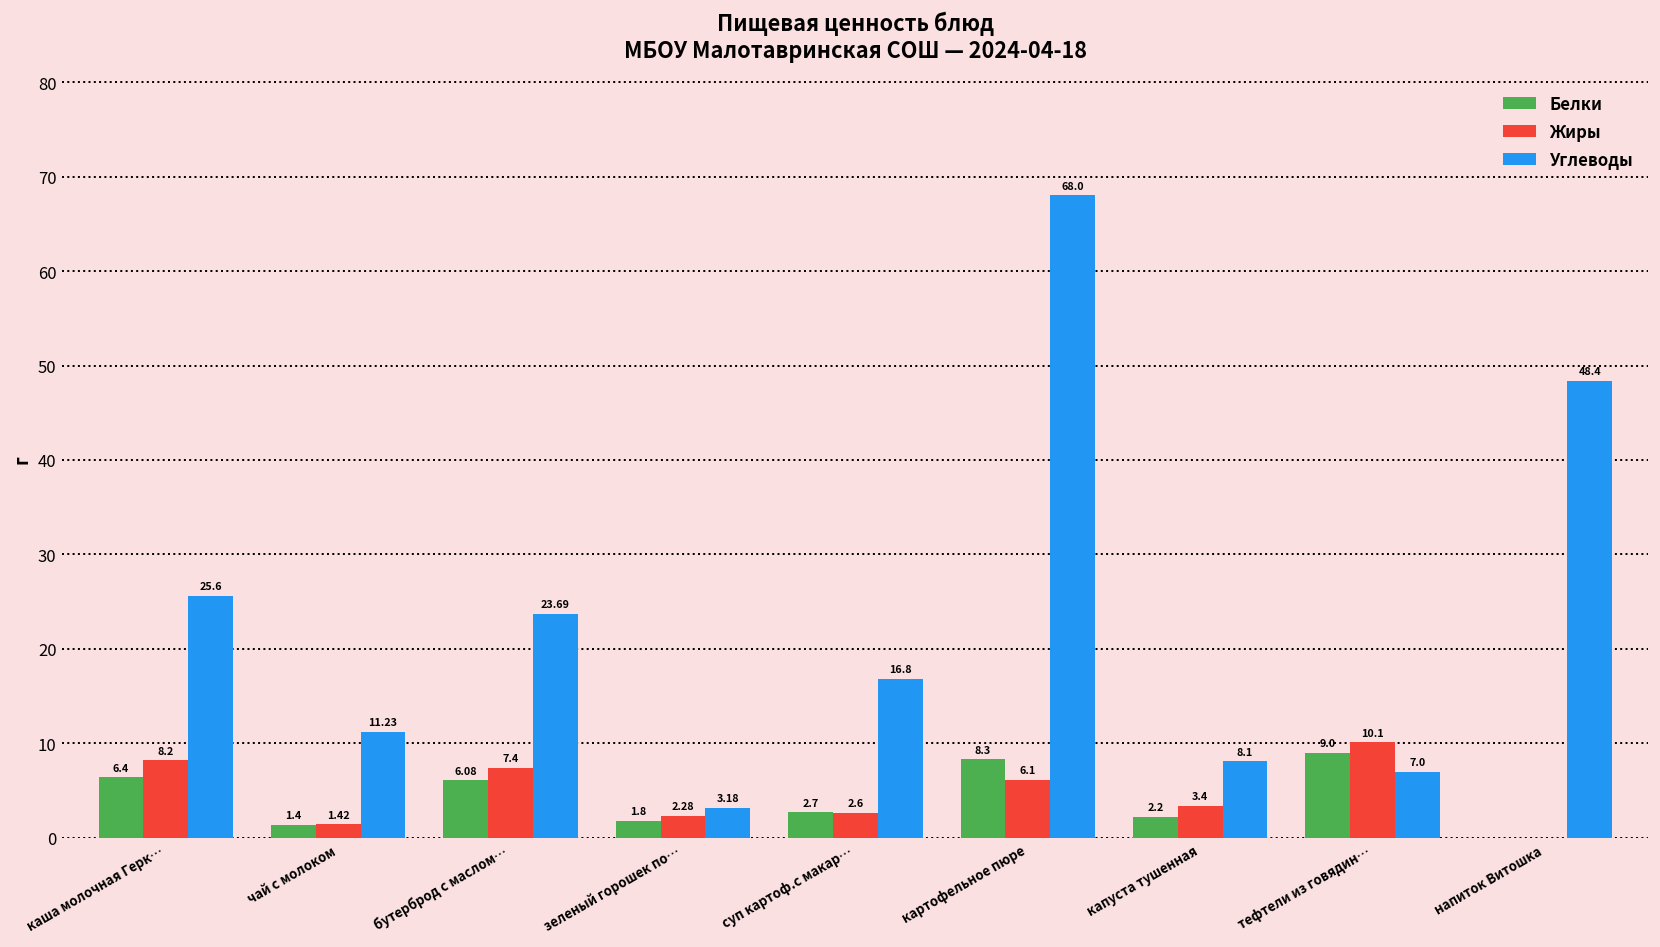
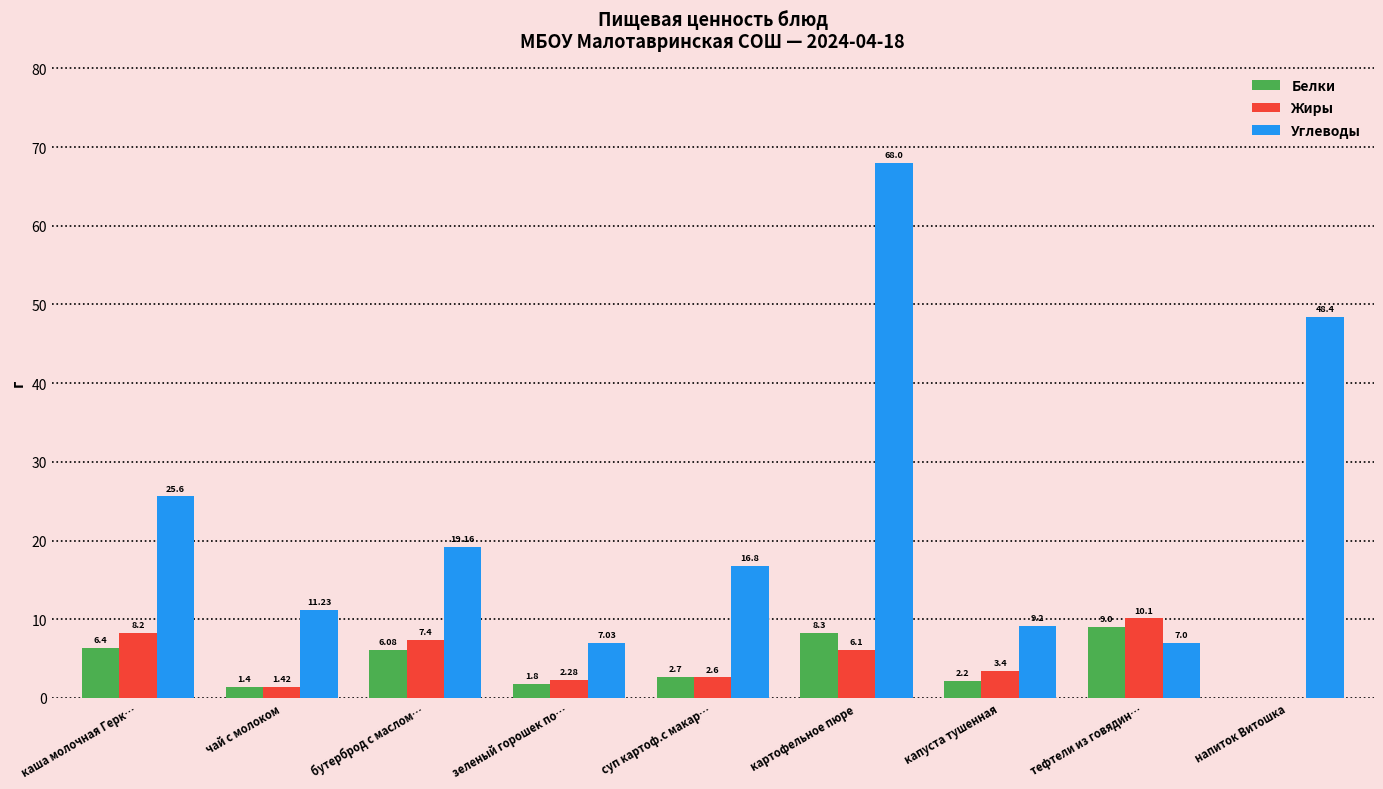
  {
    "Белки": {
      "каша молочная Герк…": 6.4,
      "чай с молоком": 1.4,
      "бутерброд с маслом…": 6.08,
      "зеленый горошек по…": 1.8,
      "суп картоф.с макар…": 2.7,
      "картофельное пюре": 8.3,
      "капуста тушенная": 2.2,
      "тефтели из говядин…": 9.0
    },
    "Жиры": {
      "каша молочная Герк…": 8.2,
      "чай с молоком": 1.42,
      "бутерброд с маслом…": 7.4,
      "зеленый горошек по…": 2.28,
      "суп картоф.с макар…": 2.6,
      "картофельное пюре": 6.1,
      "капуста тушенная": 3.4,
      "тефтели из говядин…": 10.1
    },
    "Углеводы": {
      "каша молочная Герк…": 25.6,
      "чай с молоком": 11.23,
-     "бутерброд с маслом…": 23.69,
-     "зеленый горошек по…": 3.18,
+     "бутерброд с маслом…": 19.16,
+     "зеленый горошек по…": 7.03,
      "суп картоф.с макар…": 16.8,
      "картофельное пюре": 68.0,
-     "капуста тушенная": 8.1,
+     "капуста тушенная": 9.2,
      "тефтели из говядин…": 7.0,
      "напиток Витошка": 48.4
    }
  }
